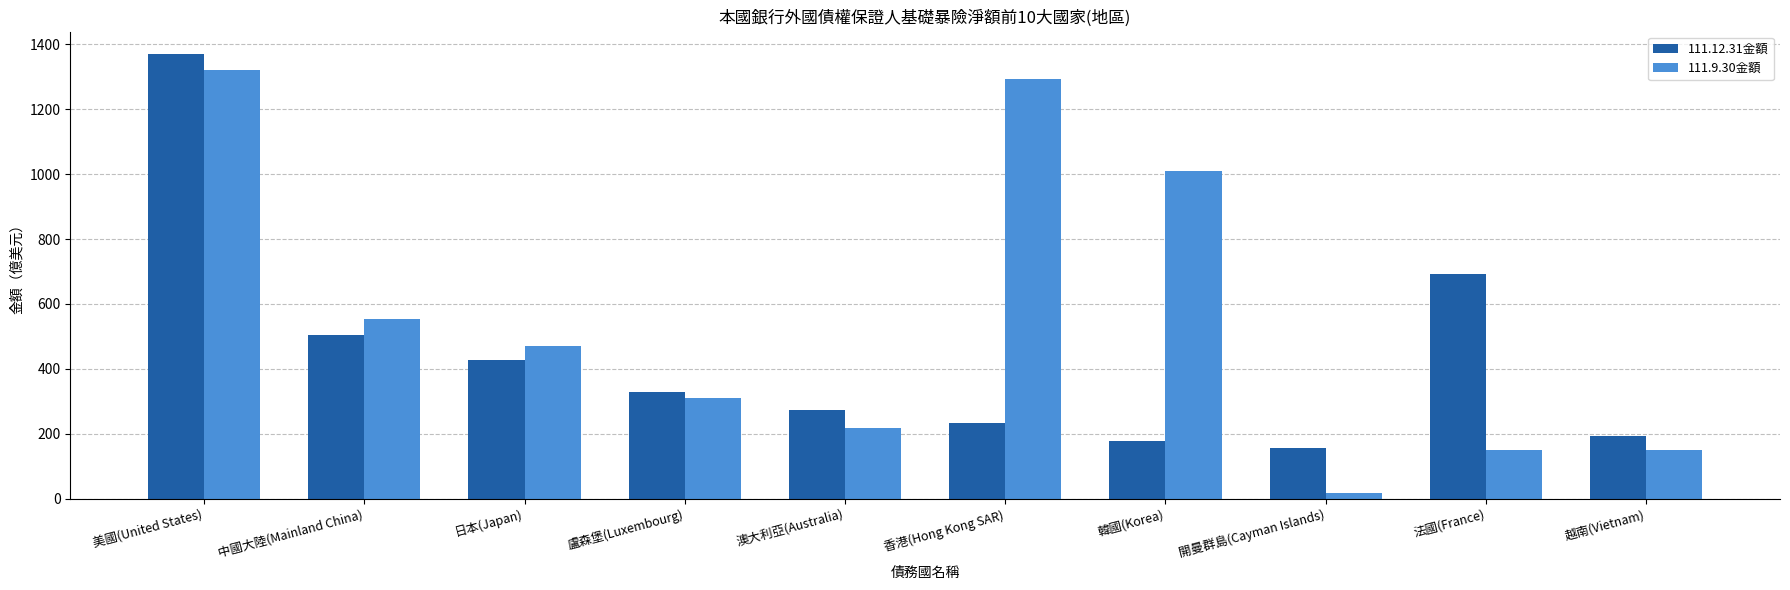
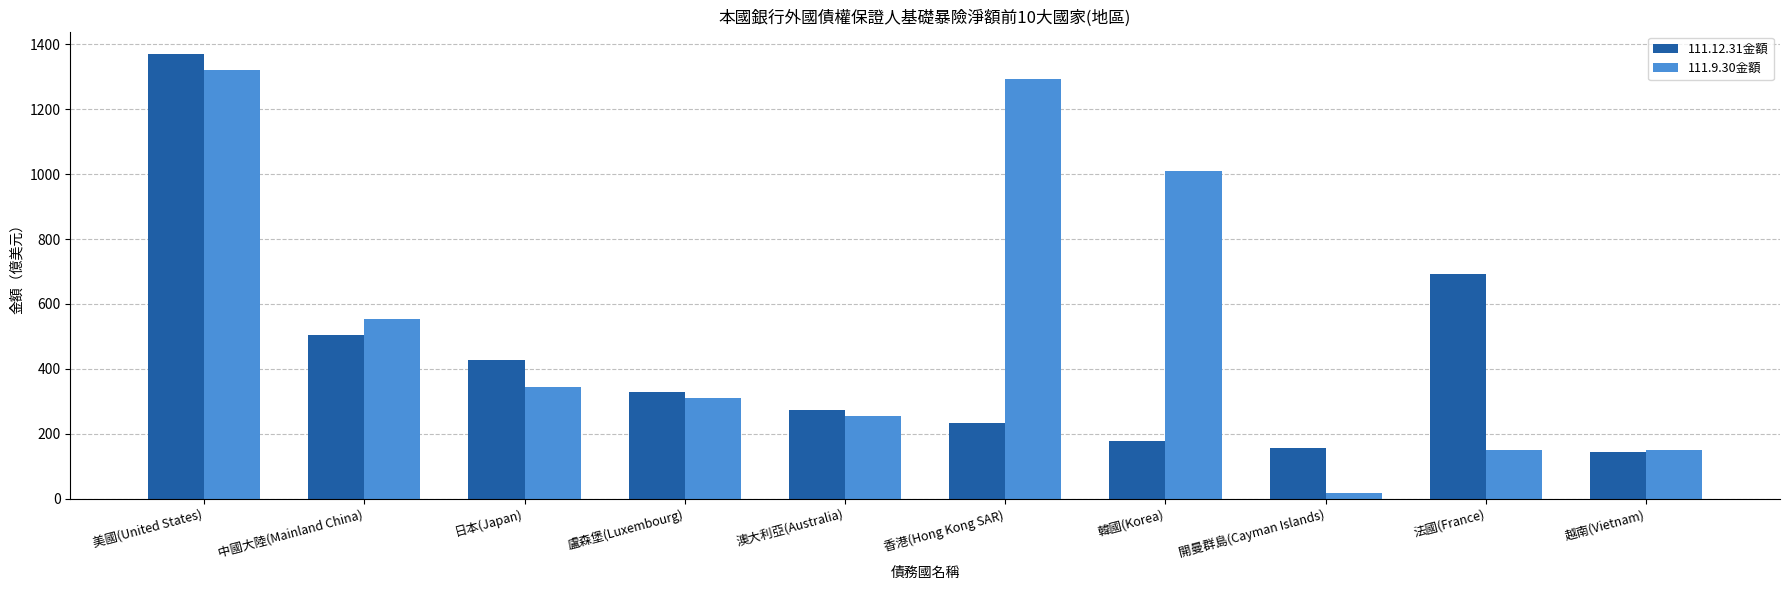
  {
    "111.12.31金額": {
      "美國(United States)": 1370,
      "中國大陸(Mainland China)": 510,
      "日本(Japan)": 430,
      "盧森堡(Luxembourg)": 330,
      "澳大利亞(Australia)": 270,
      "香港(Hong Kong SAR)": 230,
      "韓國(Korea)": 180,
      "開曼群島(Cayman Islands)": 160,
      "法國(France)": 690,
-     "越南(Vietnam)": 190
+     "越南(Vietnam)": 150
    },
    "111.9.30金額": {
      "美國(United States)": 1320,
      "中國大陸(Mainland China)": 550,
-     "日本(Japan)": 470,
+     "日本(Japan)": 340,
      "盧森堡(Luxembourg)": 310,
-     "澳大利亞(Australia)": 220,
+     "澳大利亞(Australia)": 250,
      "香港(Hong Kong SAR)": 1290,
      "韓國(Korea)": 1010,
      "開曼群島(Cayman Islands)": 20,
      "法國(France)": 150,
      "越南(Vietnam)": 150
    }
  }
